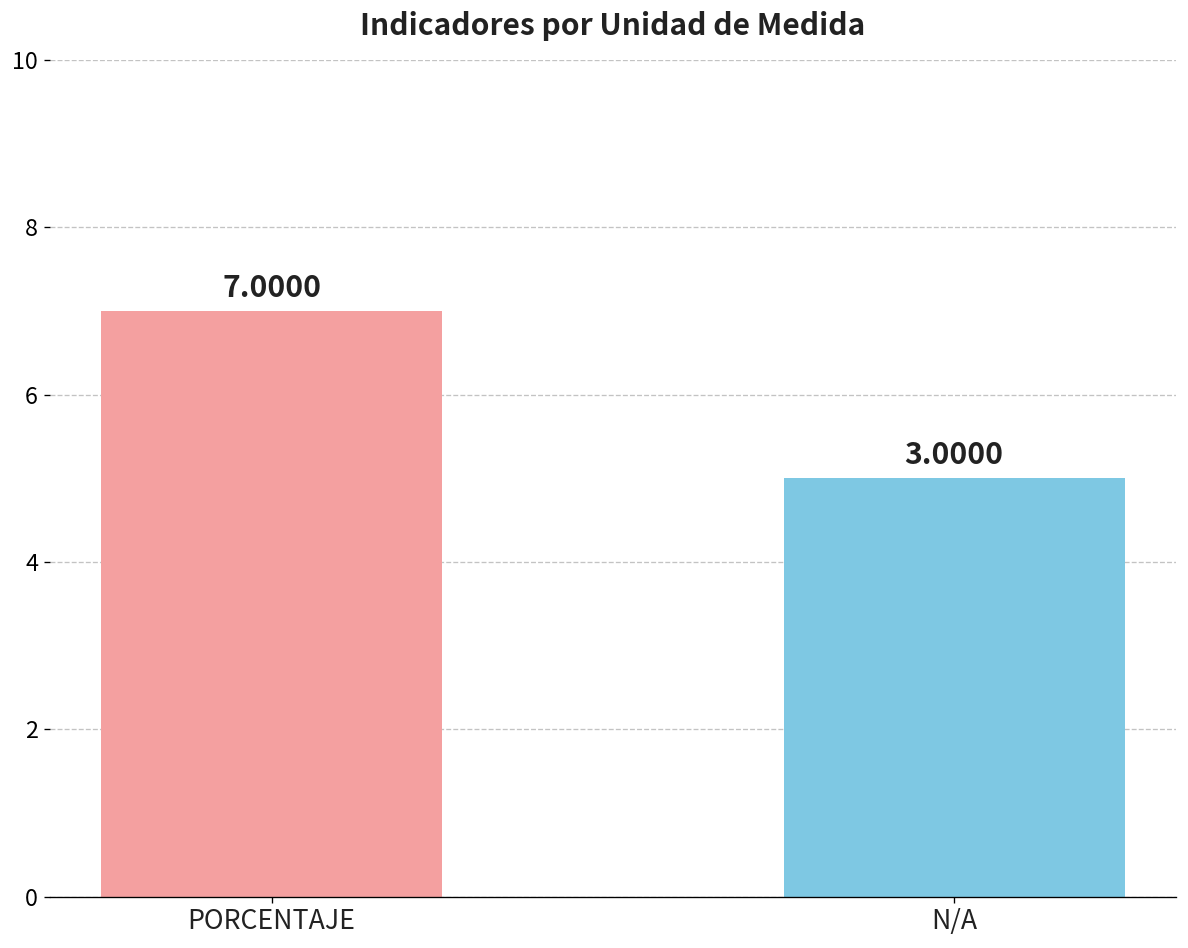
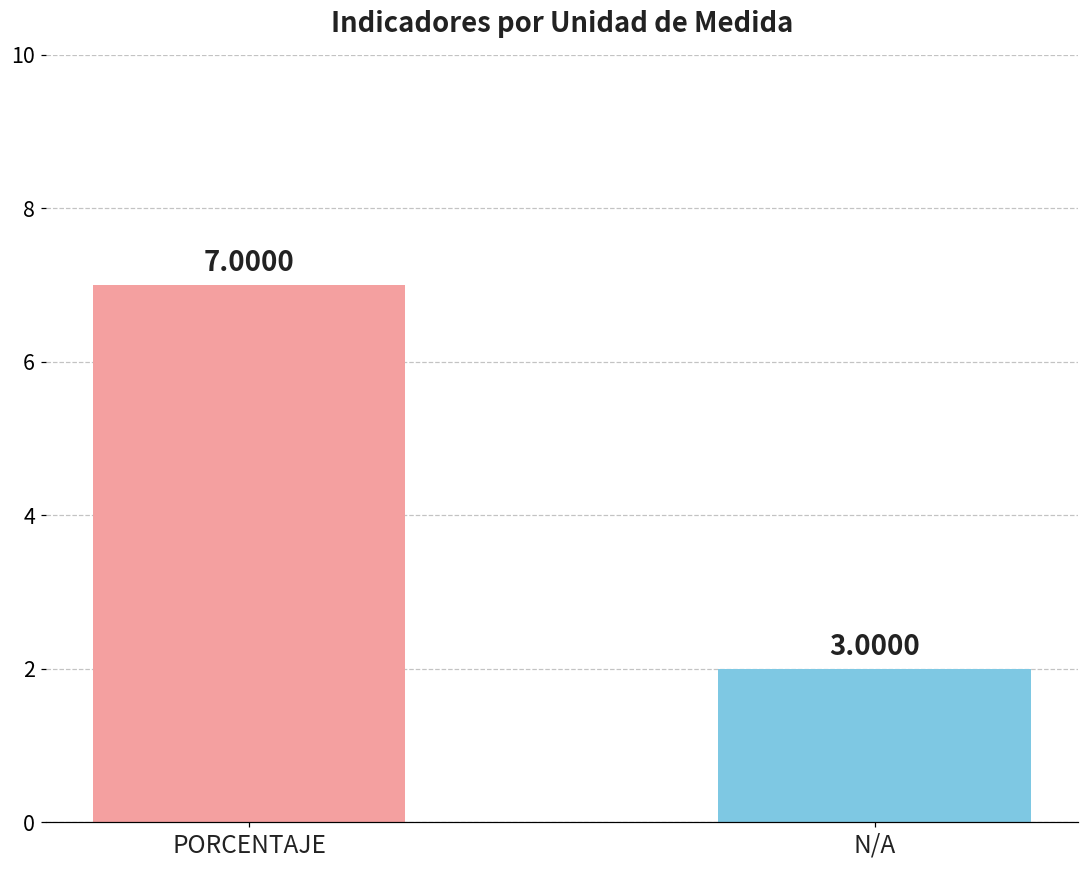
  {
-   "N/A": 5
+   "N/A": 2
  }
